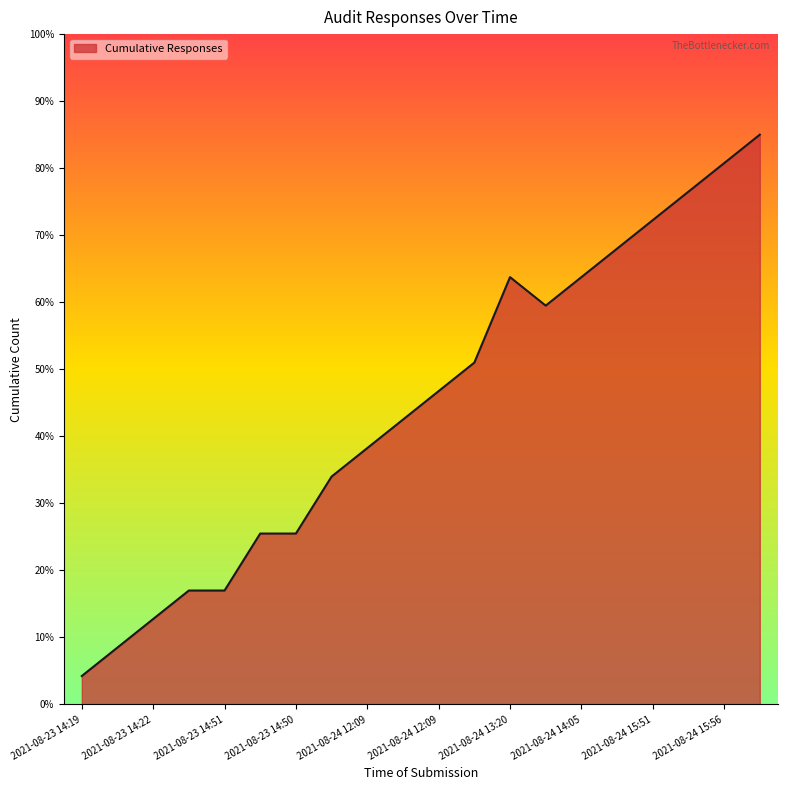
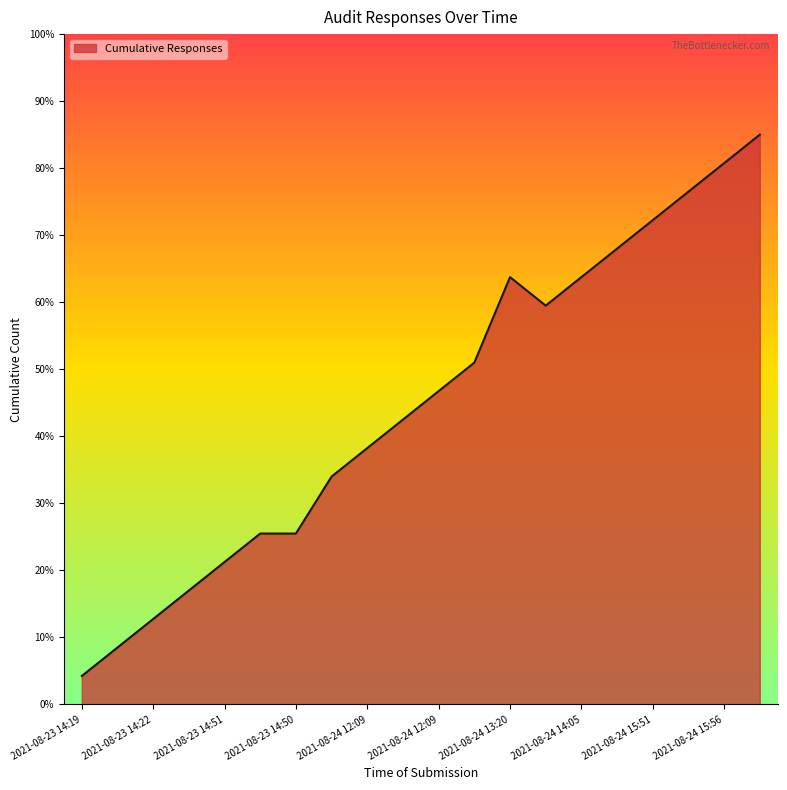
  {
    "2021-08-23 14:19": "4%",
-   "2021-08-23 14:51": "17%",
+   "2021-08-23 14:51": "21%",
    "2021-08-23 14:50": "26%",
    "2021-08-24 13:20": "64%",
    "2021-08-24 14:05": "64%",
    "2021-08-24 15:51": "72%",
    "2021-08-24 15:56": "81%"
  }
